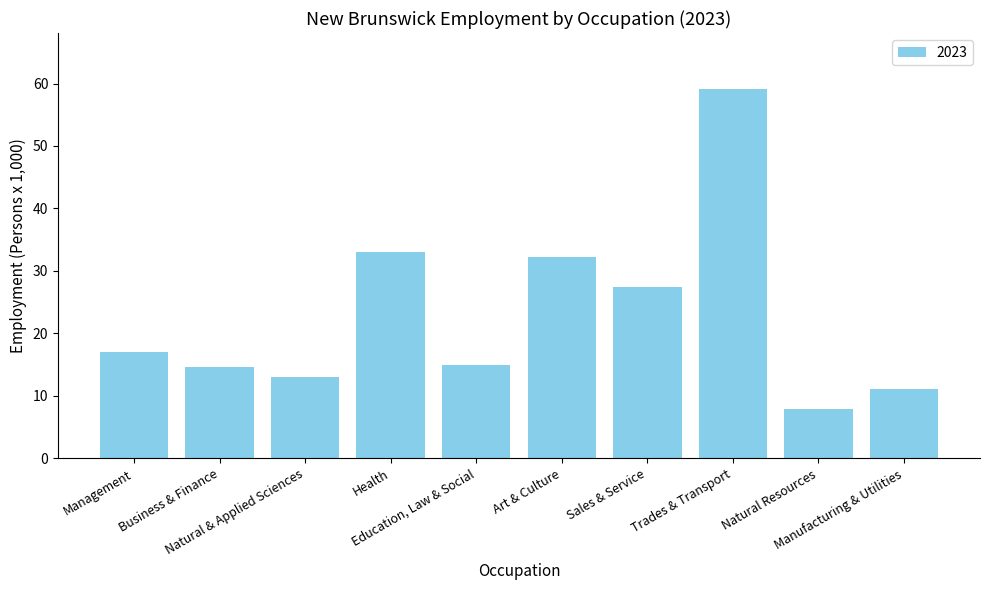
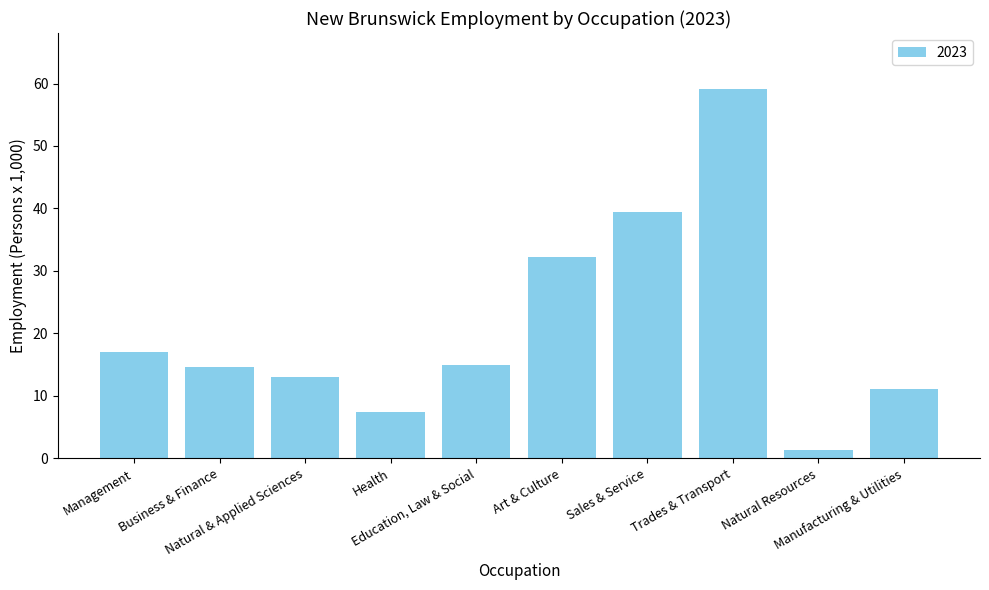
  {
    "Management": 17,
    "Business & Finance": 15,
    "Natural & Applied Sciences": 13,
-   "Health": 33,
+   "Health": 7,
    "Education, Law & Social": 15,
    "Art & Culture": 32,
-   "Sales & Service": 28,
+   "Sales & Service": 40,
    "Trades & Transport": 59,
-   "Natural Resources": 8,
+   "Natural Resources": 1,
    "Manufacturing & Utilities": 11
  }
